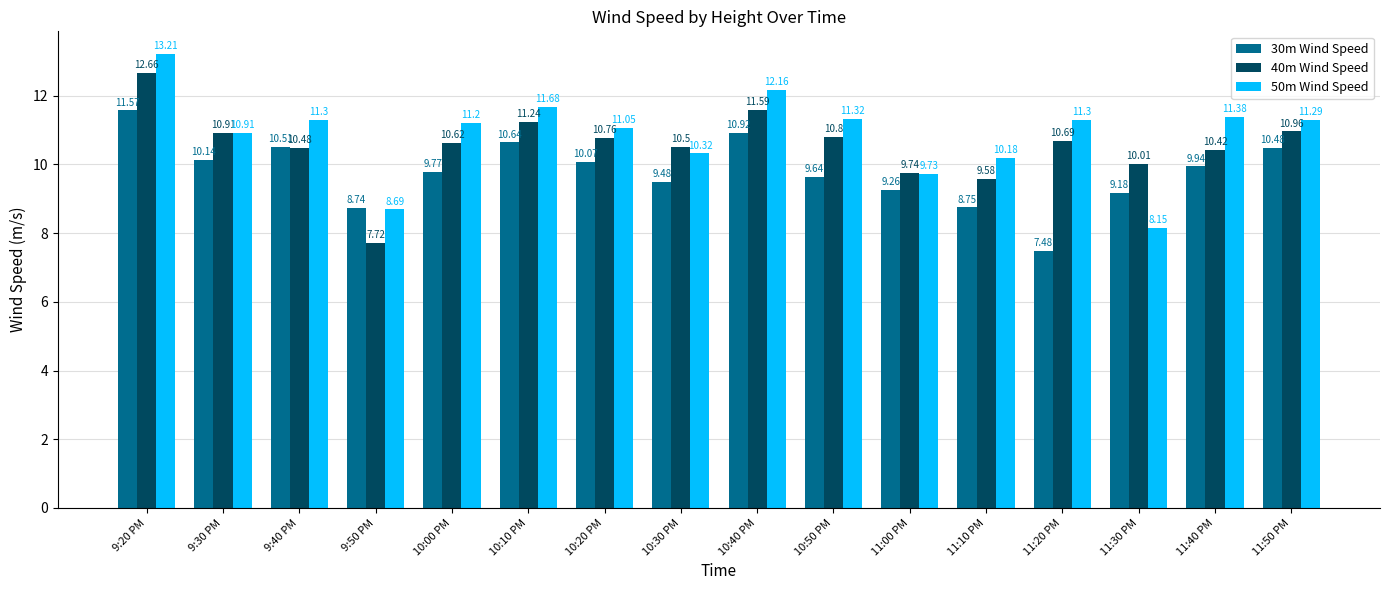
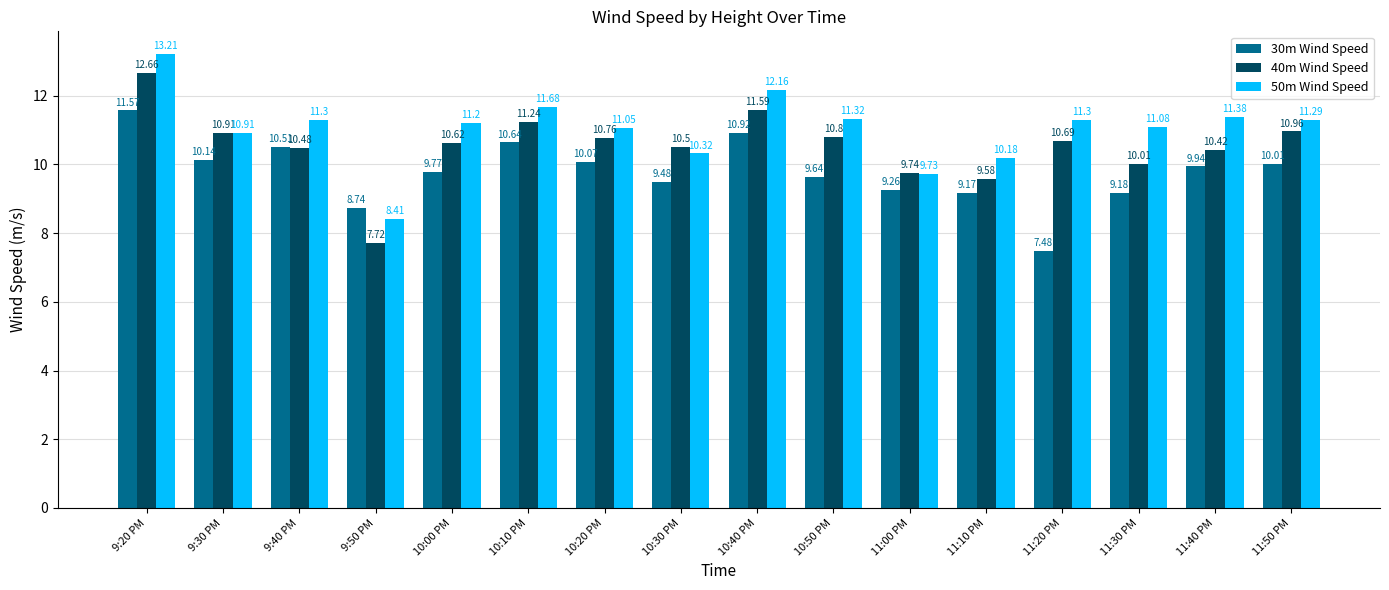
  {
    "30m Wind Speed": {
      "9:20 PM": 11.57,
      "9:30 PM": 10.14,
      "9:50 PM": 8.74,
      "10:00 PM": 9.77,
      "10:10 PM": 10.64,
      "10:20 PM": 10.07,
      "10:30 PM": 9.48,
      "10:40 PM": 10.92,
      "10:50 PM": 9.64,
      "11:00 PM": 9.26,
-     "11:10 PM": 8.75,
+     "11:10 PM": 9.17,
      "11:20 PM": 7.48,
      "11:30 PM": 9.18,
      "11:40 PM": 9.94,
-     "11:50 PM": 10.48
+     "11:50 PM": 10.01
    },
    "40m Wind Speed": {
      "9:20 PM": 12.66,
      "9:50 PM": 7.72,
      "10:00 PM": 10.62,
      "10:10 PM": 11.24,
      "10:20 PM": 10.76,
      "10:30 PM": 10.5,
      "10:40 PM": 11.59,
      "10:50 PM": 10.8,
      "11:00 PM": 9.74,
      "11:10 PM": 9.58,
      "11:20 PM": 10.69,
      "11:30 PM": 10.01,
      "11:40 PM": 10.42,
      "11:50 PM": 10.96
    },
    "50m Wind Speed": {
      "9:20 PM": 13.21,
      "9:40 PM": 11.3,
-     "9:50 PM": 8.69,
+     "9:50 PM": 8.41,
      "10:00 PM": 11.2,
      "10:10 PM": 11.68,
      "10:20 PM": 11.05,
      "10:30 PM": 10.32,
      "10:40 PM": 12.16,
      "10:50 PM": 11.32,
      "11:00 PM": 9.73,
      "11:10 PM": 10.18,
      "11:20 PM": 11.3,
-     "11:30 PM": 8.15,
+     "11:30 PM": 11.08,
      "11:40 PM": 11.38,
      "11:50 PM": 11.29
    }
  }
